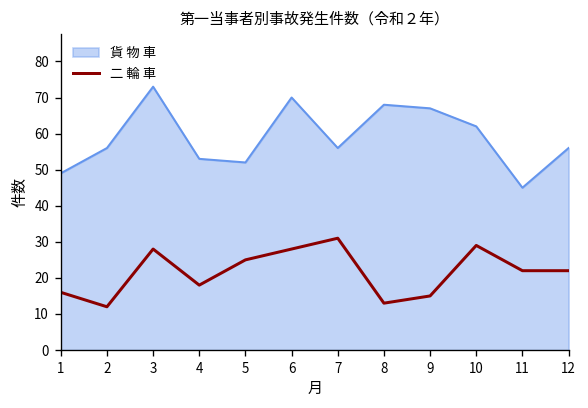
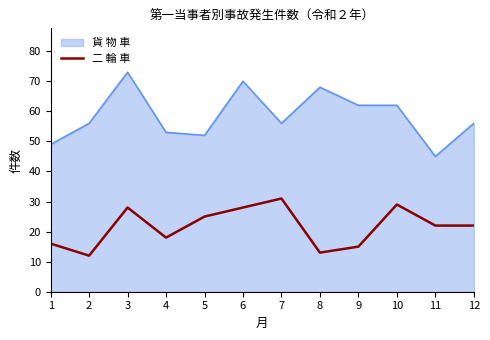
  {
    "貨 物 車": {
      "1": 49,
      "2": 56,
      "3": 73,
      "4": 53,
      "5": 52,
      "6": 70,
      "7": 56,
      "8": 68,
-     "9": 67,
+     "9": 62,
      "10": 62,
      "11": 45,
      "12": 56
    },
    "二 輪 車": {
      "1": 16,
      "2": 12,
      "3": 28,
      "4": 18,
      "5": 25,
      "6": 28,
      "7": 31,
      "8": 13,
      "9": 15,
      "10": 29,
      "11": 22,
      "12": 22
    }
  }
